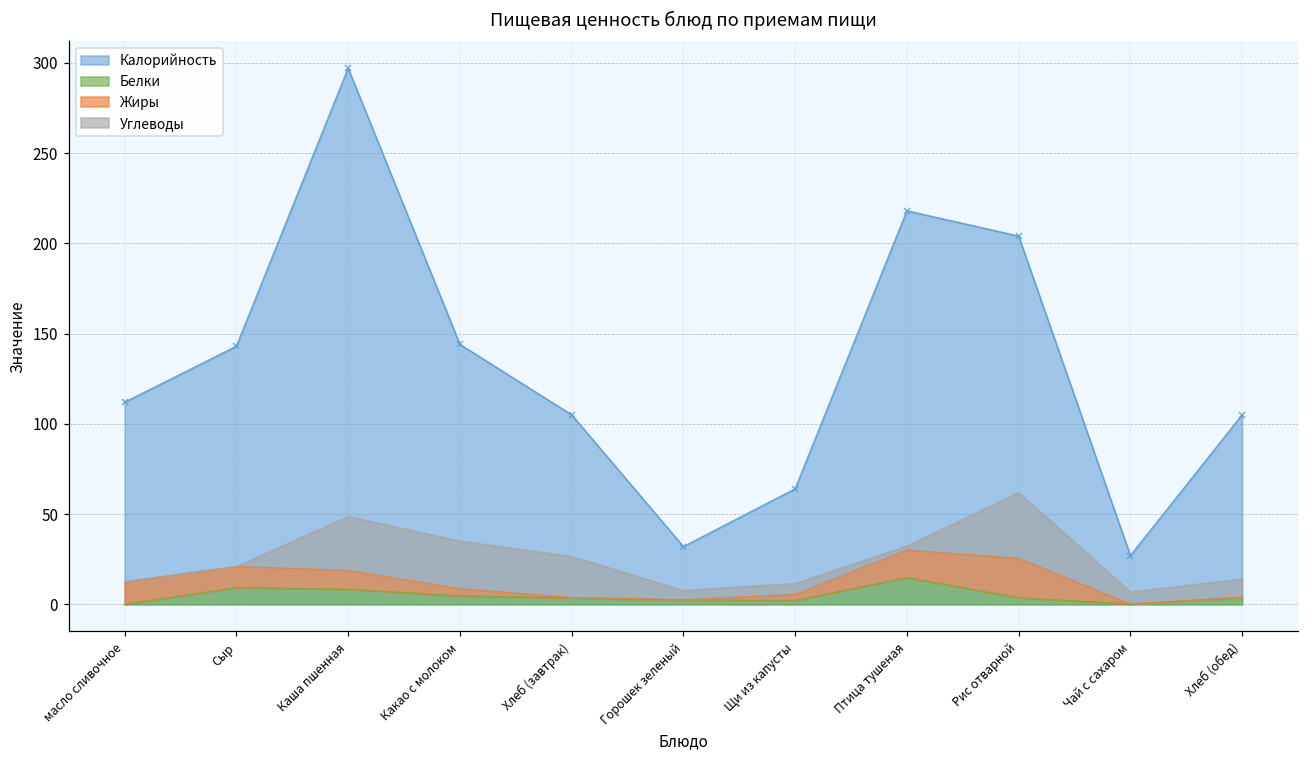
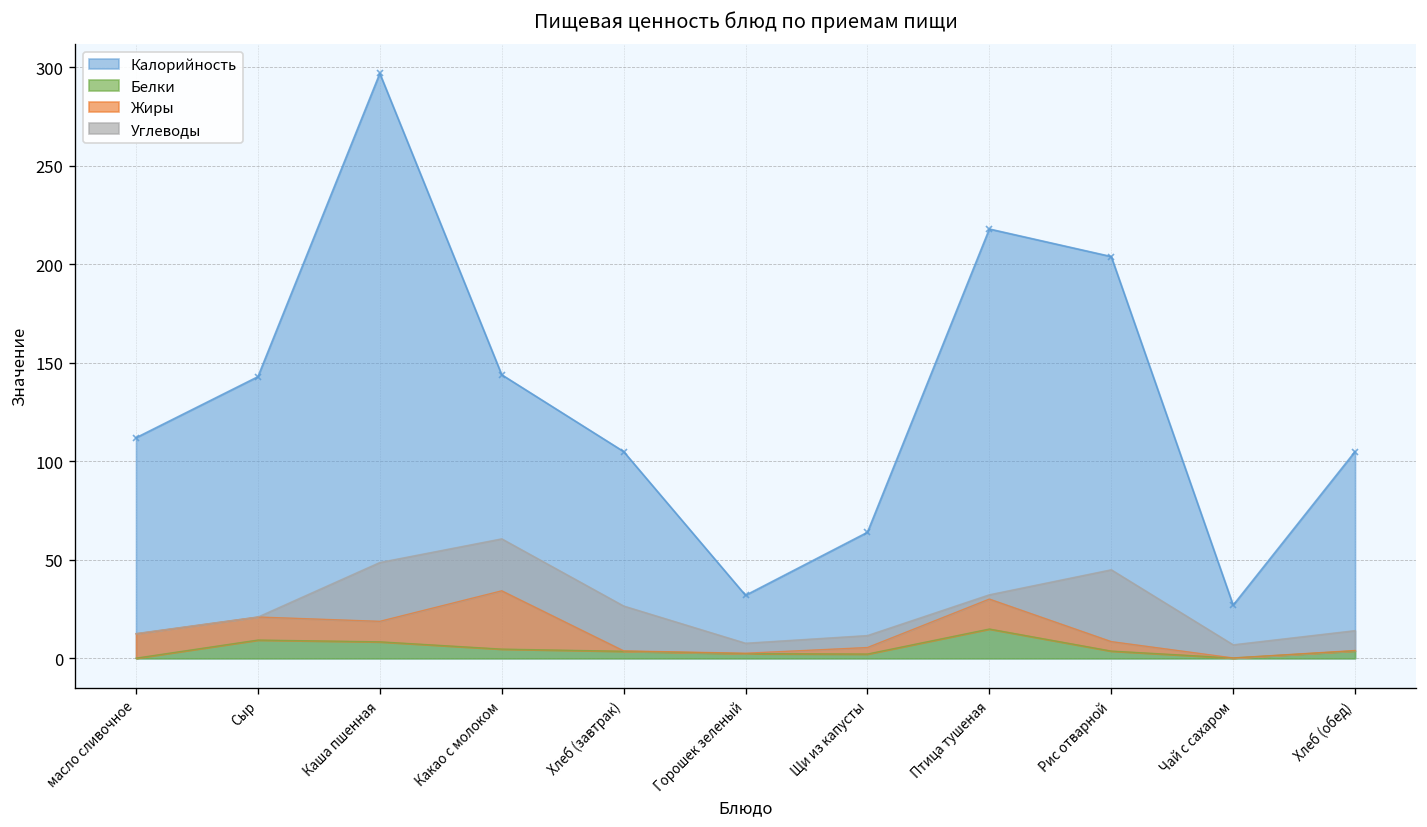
  {
    "Калорийность": {
      "масло сливочное": 112,
      "Сыр": 143,
      "Каша пшенная": 297,
      "Какао с молоком": 144,
      "Хлеб (завтрак)": 105,
      "Горошек зеленый": 32,
      "Щи из капусты": 64,
      "Птица тушеная": 218,
      "Рис отварной": 204,
      "Чай с сахаром": 27,
      "Хлеб (обед)": 105
    },
    "Белки": {
      "масло сливочное": 0,
      "Сыр": 9,
      "Каша пшенная": 8,
      "Какао с молоком": 5,
      "Щи из капусты": 2,
      "Птица тушеная": 15,
      "Рис отварной": 4
    },
    "Жиры": {
      "Каша пшенная": 10,
-     "Какао с молоком": 4,
+     "Какао с молоком": 30,
      "Щи из капусты": 3,
      "Птица тушеная": 15,
-     "Рис отварной": 22
+     "Рис отварной": 5
    },
    "Углеводы": {
      "Каша пшенная": 30,
      "Какао с молоком": 26,
      "Хлеб (завтрак)": 23,
      "Горошек зеленый": 5,
      "Щи из капусты": 6,
      "Птица тушеная": 2,
      "Рис отварной": 37,
      "Чай с сахаром": 7,
      "Хлеб (обед)": 10
    }
  }
